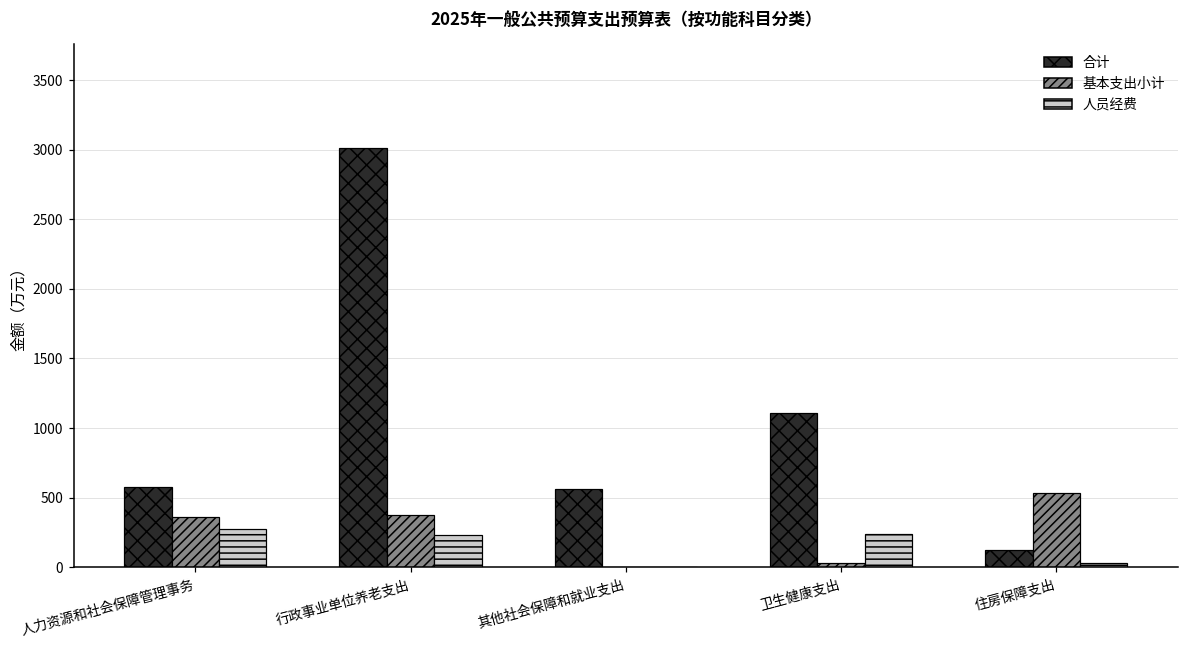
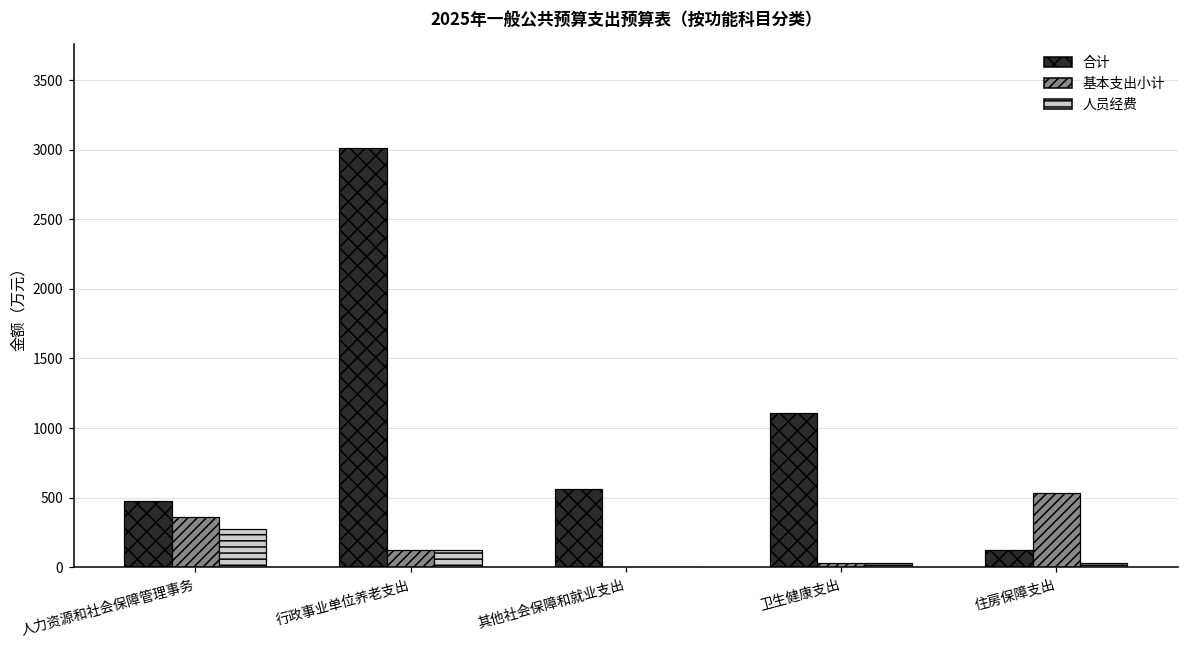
  {
    "合计": {
-     "人力资源和社会保障管理事务": 580,
+     "人力资源和社会保障管理事务": 480,
      "行政事业单位养老支出": 3010,
      "其他社会保障和就业支出": 560,
      "卫生健康支出": 1110,
      "住房保障支出": 120
    },
    "基本支出小计": {
      "人力资源和社会保障管理事务": 360,
-     "行政事业单位养老支出": 380,
+     "行政事业单位养老支出": 120,
      "其他社会保障和就业支出": 0,
      "卫生健康支出": 30,
      "住房保障支出": 530
    },
    "人员经费": {
      "人力资源和社会保障管理事务": 280,
-     "行政事业单位养老支出": 230,
+     "行政事业单位养老支出": 120,
      "其他社会保障和就业支出": 0,
-     "卫生健康支出": 240,
+     "卫生健康支出": 30,
      "住房保障支出": 30
    }
  }
